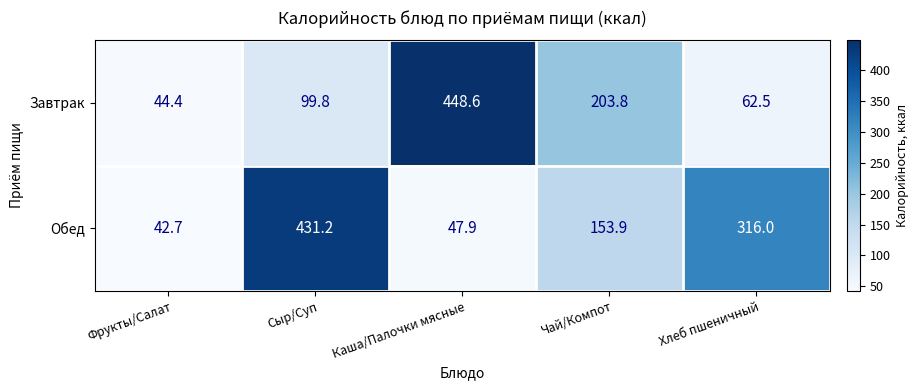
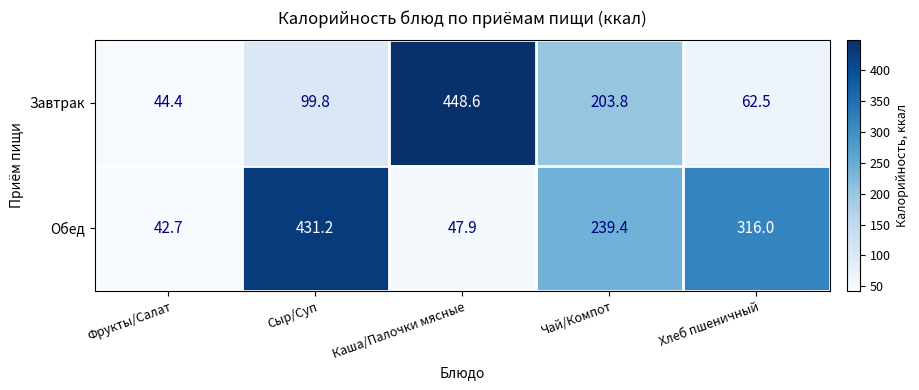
  {
    "Завтрак": {
      "Фрукты/Салат": 44.4,
      "Сыр/Суп": 99.8,
      "Каша/Палочки мясные": 448.6,
      "Чай/Компот": 203.8,
      "Хлеб пшеничный": 62.5
    },
    "Обед": {
      "Фрукты/Салат": 42.7,
      "Сыр/Суп": 431.2,
      "Каша/Палочки мясные": 47.9,
-     "Чай/Компот": 153.9,
+     "Чай/Компот": 239.4,
      "Хлеб пшеничный": 316.0
    }
  }
